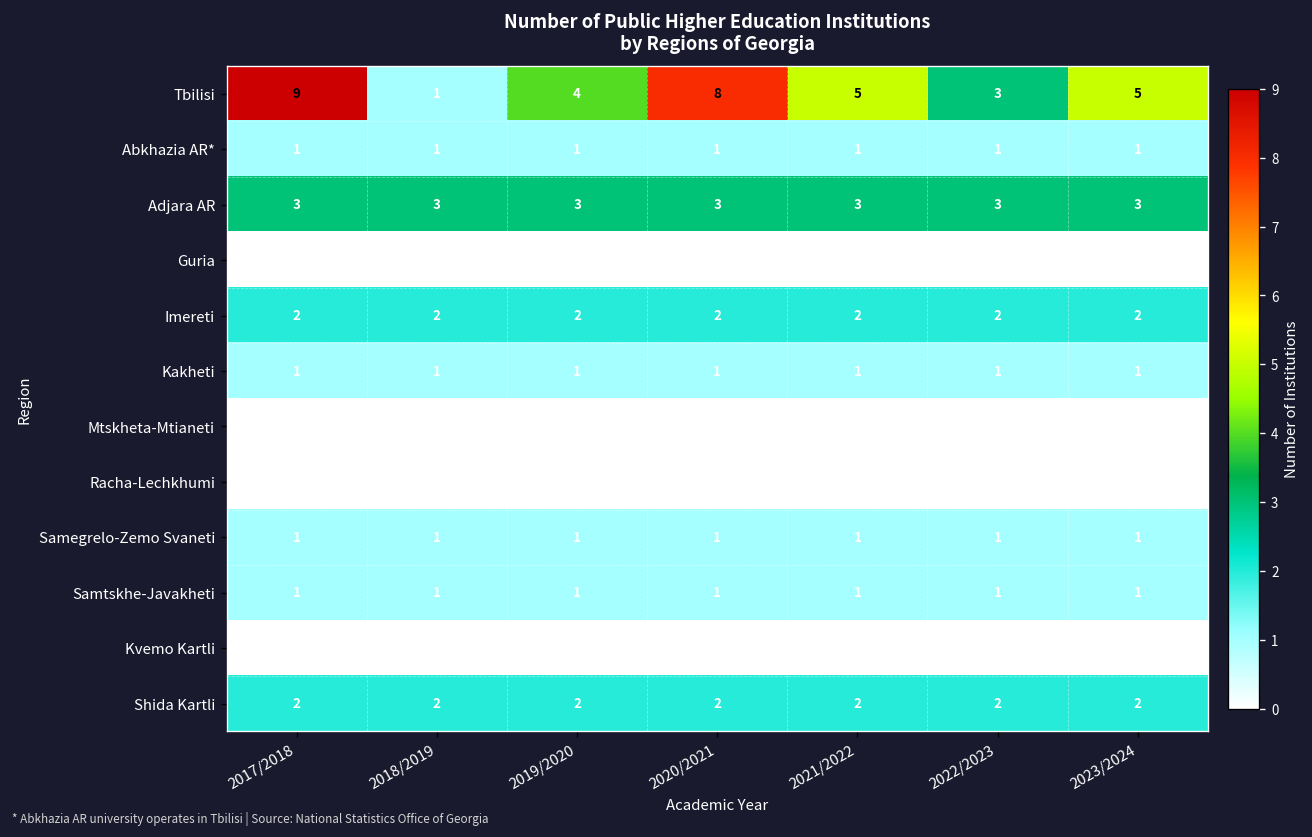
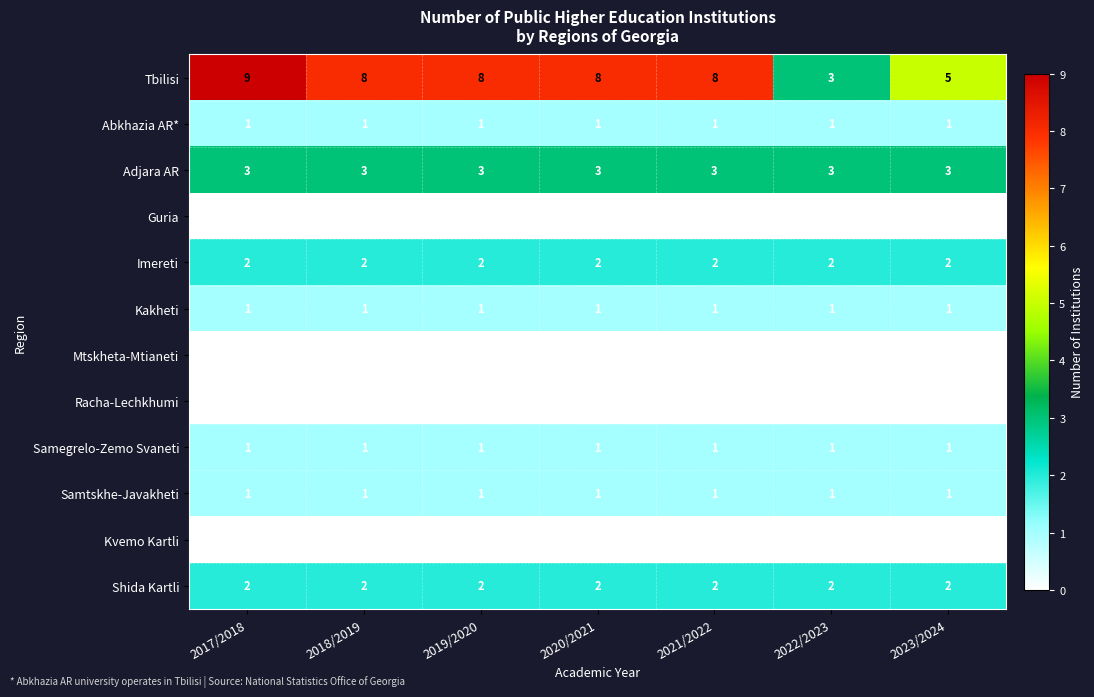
  {
    "Tbilisi": {
      "2017/2018": 9,
-     "2018/2019": 1,
-     "2019/2020": 4,
+     "2018/2019": 8,
+     "2019/2020": 8,
      "2020/2021": 8,
-     "2021/2022": 5,
+     "2021/2022": 8,
      "2022/2023": 3,
      "2023/2024": 5
    },
    "Abkhazia AR*": {
      "2017/2018": 1,
      "2018/2019": 1,
      "2019/2020": 1,
      "2020/2021": 1,
      "2021/2022": 1,
      "2022/2023": 1,
      "2023/2024": 1
    },
    "Adjara AR": {
      "2017/2018": 3,
      "2018/2019": 3,
      "2019/2020": 3,
      "2020/2021": 3,
      "2021/2022": 3,
      "2022/2023": 3,
      "2023/2024": 3
    },
    "Imereti": {
      "2017/2018": 2,
      "2018/2019": 2,
      "2019/2020": 2,
      "2020/2021": 2,
      "2021/2022": 2,
      "2022/2023": 2,
      "2023/2024": 2
    },
    "Kakheti": {
      "2017/2018": 1,
      "2018/2019": 1,
      "2019/2020": 1,
      "2020/2021": 1,
      "2021/2022": 1,
      "2022/2023": 1,
      "2023/2024": 1
    },
    "Samegrelo-Zemo Svaneti": {
      "2017/2018": 1,
      "2018/2019": 1,
      "2019/2020": 1,
      "2020/2021": 1,
      "2021/2022": 1,
      "2022/2023": 1,
      "2023/2024": 1
    },
    "Samtskhe-Javakheti": {
      "2017/2018": 1,
      "2018/2019": 1,
      "2019/2020": 1,
      "2020/2021": 1,
      "2021/2022": 1,
      "2022/2023": 1,
      "2023/2024": 1
    },
    "Shida Kartli": {
      "2017/2018": 2,
      "2018/2019": 2,
      "2019/2020": 2,
      "2020/2021": 2,
      "2021/2022": 2,
      "2022/2023": 2,
      "2023/2024": 2
    }
  }
